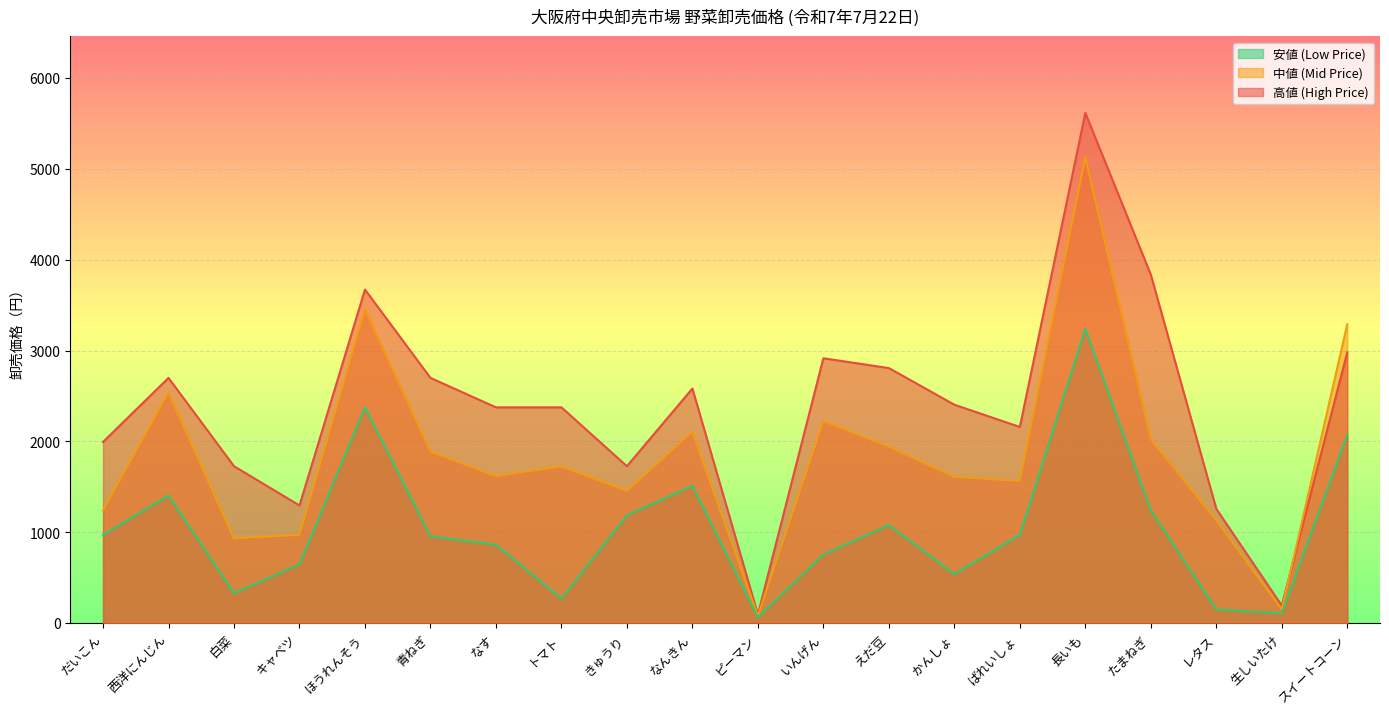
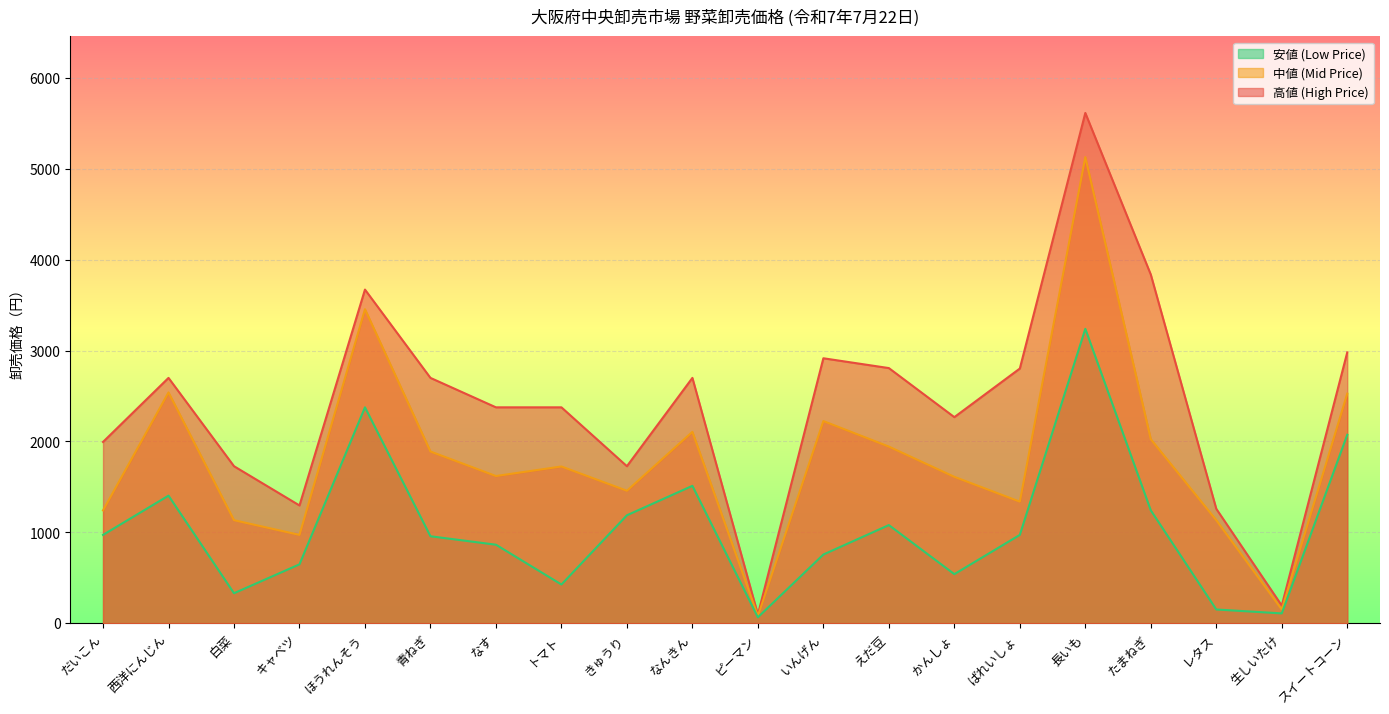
  {
    "安値 (Low Price)": {
      "だいこん": 1000,
      "西洋にんじん": 1400,
      "白菜": 300,
      "キャベツ": 600,
      "ほうれんそう": 2400,
      "青ねぎ": 1000,
      "なす": 900,
-     "トマト": 300,
+     "トマト": 400,
      "きゅうり": 1200,
      "なんきん": 1500,
      "いんげん": 800,
      "えだ豆": 1100,
      "かんしょ": 500,
      "ばれいしょ": 1000,
      "長いも": 3200,
      "たまねぎ": 1200,
      "レタス": 200,
      "生しいたけ": 100,
      "スイートコーン": 2100
    },
    "中値 (Mid Price)": {
      "だいこん": 1200,
      "西洋にんじん": 2500,
-     "白菜": 900,
+     "白菜": 1100,
      "キャベツ": 1000,
      "ほうれんそう": 3500,
      "青ねぎ": 1900,
      "なす": 1600,
      "トマト": 1700,
      "きゅうり": 1500,
      "なんきん": 2100,
      "いんげん": 2200,
      "えだ豆": 1900,
      "かんしょ": 1600,
-     "ばれいしょ": 1600,
+     "ばれいしょ": 1300,
      "長いも": 5100,
      "たまねぎ": 2000,
      "レタス": 1100,
      "生しいたけ": 200,
-     "スイートコーン": 3300
+     "スイートコーン": 2500
    },
    "高値 (High Price)": {
      "だいこん": 2000,
      "西洋にんじん": 2700,
      "白菜": 1700,
      "キャベツ": 1300,
      "ほうれんそう": 3700,
      "青ねぎ": 2700,
      "なす": 2400,
      "トマト": 2400,
      "きゅうり": 1700,
-     "なんきん": 2600,
+     "なんきん": 2700,
      "いんげん": 2900,
      "えだ豆": 2800,
-     "かんしょ": 2400,
-     "ばれいしょ": 2200,
+     "かんしょ": 2300,
+     "ばれいしょ": 2800,
      "長いも": 5600,
      "たまねぎ": 3800,
      "レタス": 1300,
      "生しいたけ": 200,
      "スイートコーン": 3000
    }
  }
